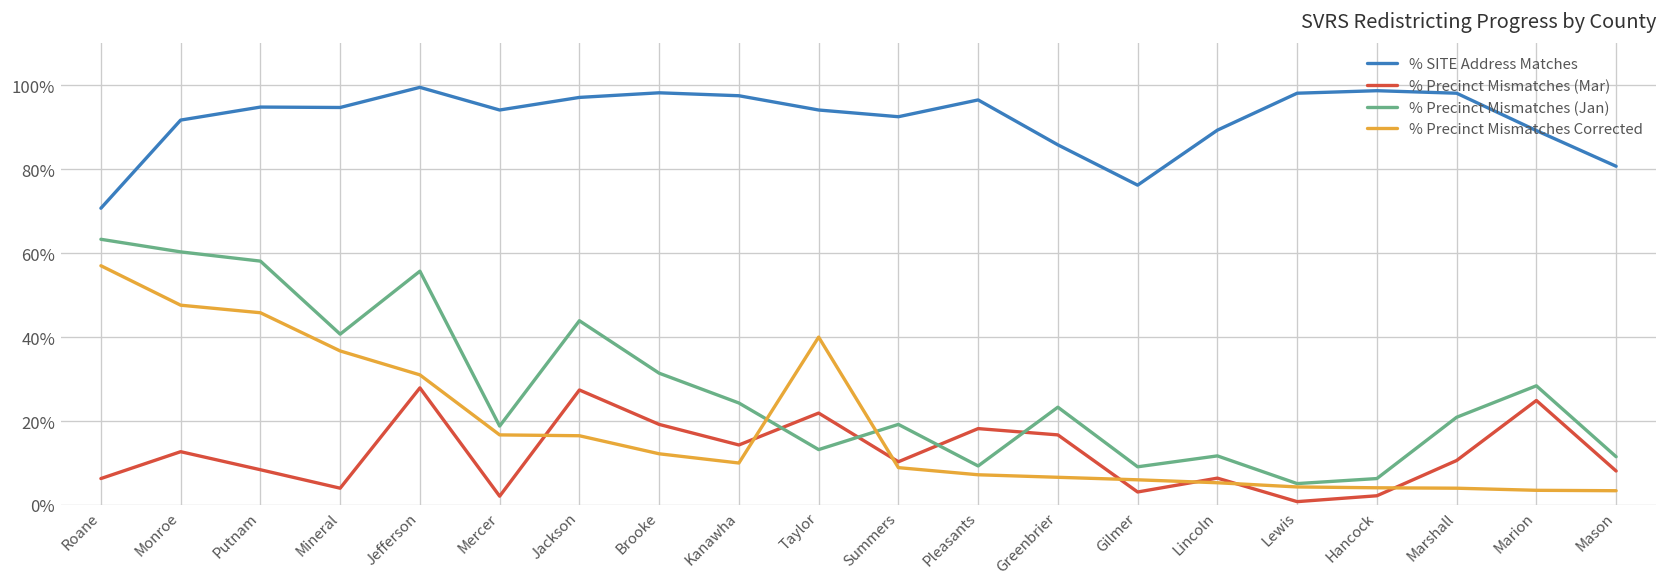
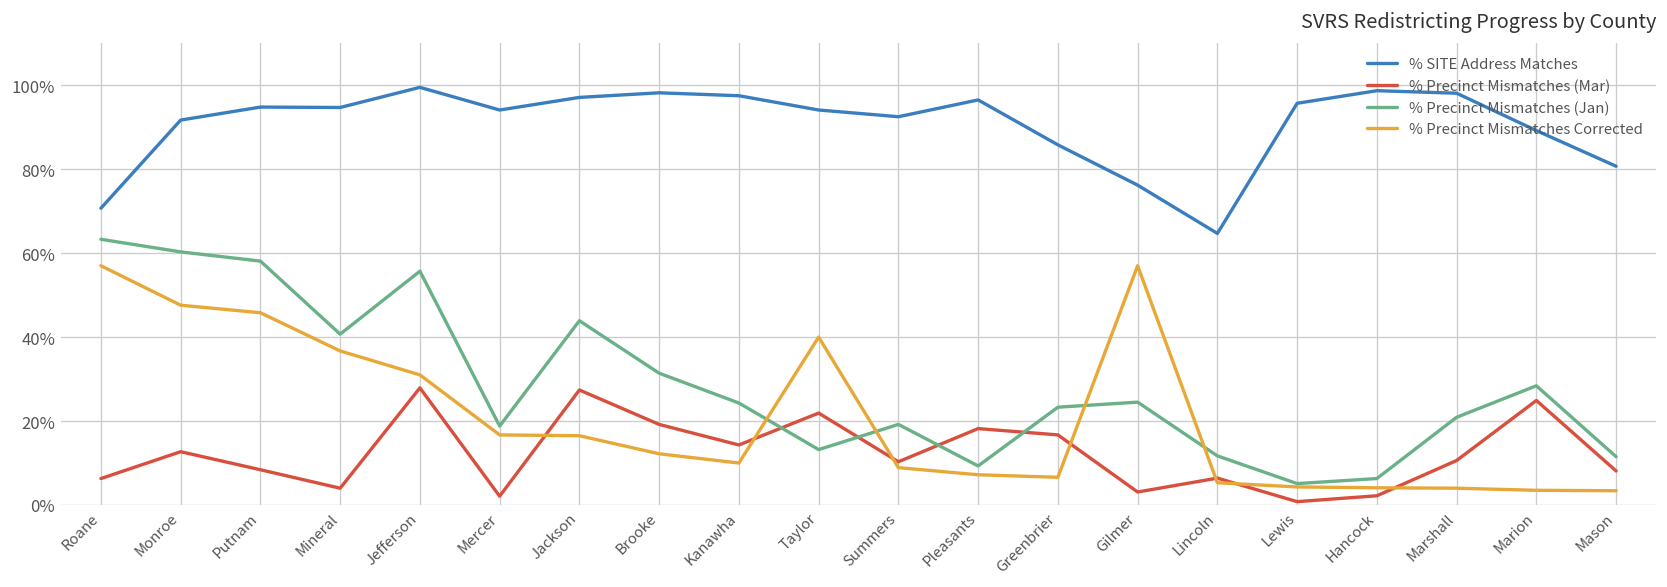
  {
    "% SITE Address Matches": {
      "Roane": "71%",
      "Monroe": "92%",
      "Putnam": "95%",
      "Mineral": "95%",
      "Jefferson": "100%",
      "Mercer": "94%",
      "Jackson": "97%",
      "Brooke": "98%",
      "Kanawha": "98%",
      "Taylor": "94%",
      "Summers": "93%",
      "Pleasants": "97%",
      "Greenbrier": "86%",
      "Gilmer": "76%",
-     "Lincoln": "89%",
-     "Lewis": "98%",
+     "Lincoln": "65%",
+     "Lewis": "96%",
      "Hancock": "99%",
      "Marshall": "98%",
      "Marion": "89%",
      "Mason": "81%"
    },
    "% Precinct Mismatches (Mar)": {
      "Roane": "6%",
      "Monroe": "13%",
      "Putnam": "8%",
      "Mineral": "4%",
      "Jefferson": "28%",
      "Mercer": "2%",
      "Jackson": "27%",
      "Brooke": "19%",
      "Kanawha": "14%",
      "Taylor": "22%",
      "Summers": "10%",
      "Pleasants": "18%",
      "Greenbrier": "17%",
      "Gilmer": "3%",
      "Lincoln": "6%",
      "Lewis": "1%",
      "Hancock": "2%",
      "Marshall": "11%",
      "Marion": "25%",
      "Mason": "8%"
    },
    "% Precinct Mismatches (Jan)": {
      "Roane": "63%",
      "Monroe": "60%",
      "Putnam": "58%",
      "Mineral": "41%",
      "Jefferson": "56%",
      "Mercer": "19%",
      "Jackson": "44%",
      "Brooke": "31%",
      "Kanawha": "24%",
      "Taylor": "13%",
      "Summers": "19%",
      "Pleasants": "9%",
      "Greenbrier": "23%",
-     "Gilmer": "9%",
+     "Gilmer": "25%",
      "Lincoln": "12%",
      "Lewis": "5%",
      "Hancock": "6%",
      "Marshall": "21%",
      "Marion": "28%",
      "Mason": "12%"
    },
    "% Precinct Mismatches Corrected": {
      "Roane": "57%",
      "Monroe": "48%",
      "Putnam": "46%",
      "Mineral": "37%",
      "Jefferson": "31%",
      "Mercer": "17%",
      "Jackson": "17%",
      "Brooke": "12%",
      "Kanawha": "10%",
      "Taylor": "40%",
      "Summers": "9%",
      "Pleasants": "7%",
      "Greenbrier": "7%",
-     "Gilmer": "6%",
+     "Gilmer": "57%",
      "Lincoln": "5%",
      "Lewis": "4%",
      "Hancock": "4%",
      "Marshall": "4%",
      "Marion": "4%",
      "Mason": "3%"
    }
  }
